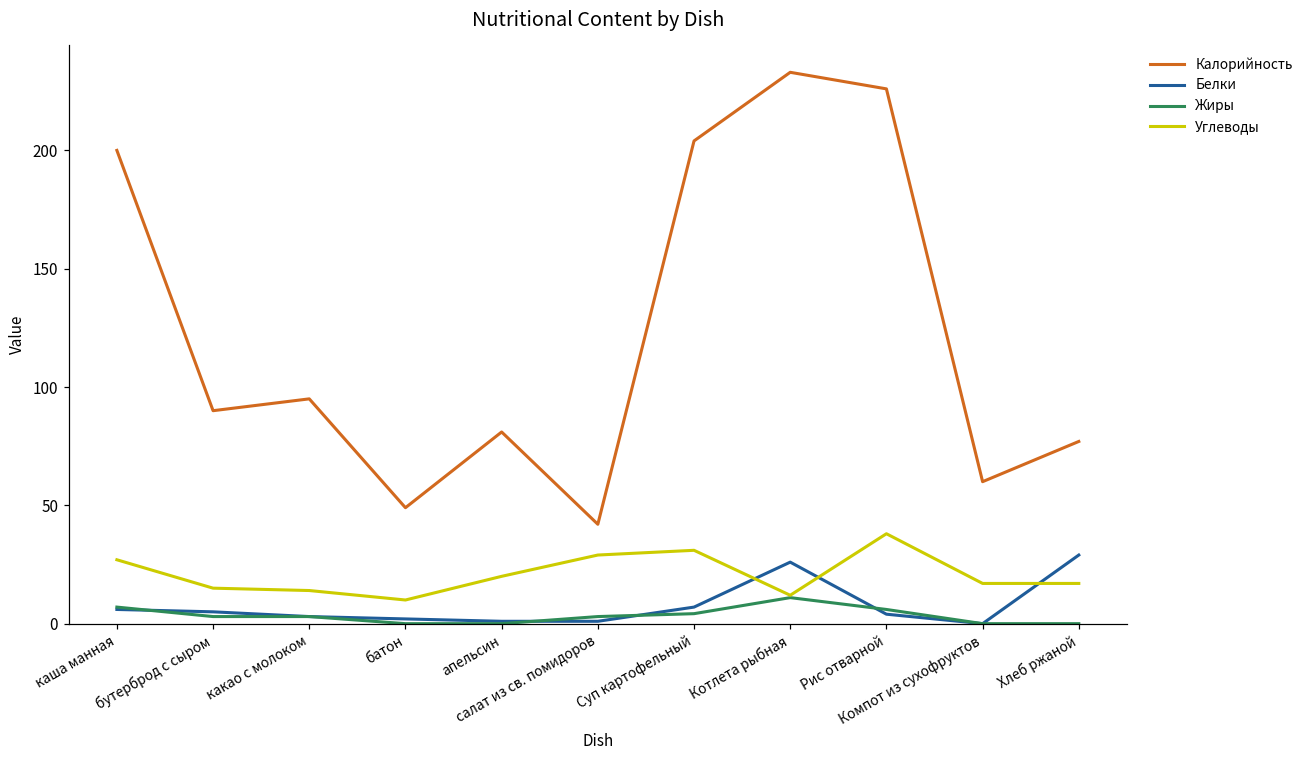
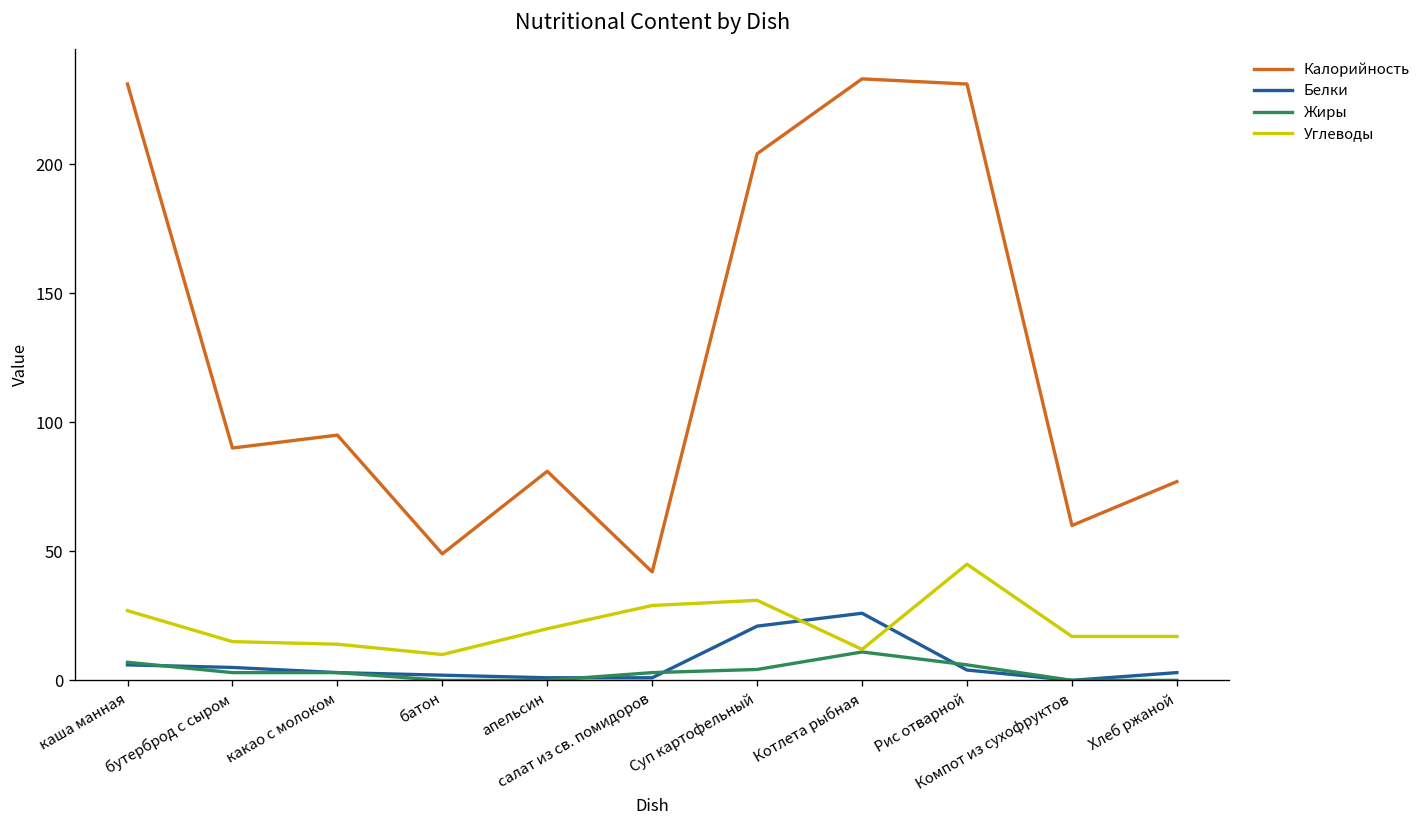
  {
    "Калорийность": {
-     "каша манная": 200,
+     "каша манная": 231,
      "бутерброд с сыром": 90,
      "какао с молоком": 95,
      "батон": 49,
      "апельсин": 81,
      "салат из св. помидоров": 42,
      "Суп картофельный": 204,
      "Котлета рыбная": 233,
-     "Рис отварной": 226,
+     "Рис отварной": 231,
      "Компот из сухофруктов": 60,
      "Хлеб ржаной": 77
    },
    "Белки": {
      "бутерброд с сыром": 5,
      "батон": 2,
      "салат из св. помидоров": 1,
-     "Суп картофельный": 7,
+     "Суп картофельный": 21,
      "Котлета рыбная": 26,
      "Рис отварной": 4,
-     "Хлеб ржаной": 29
+     "Хлеб ржаной": 3
    },
    "Жиры": {
      "бутерброд с сыром": 3,
      "батон": 0,
      "салат из св. помидоров": 3,
      "Суп картофельный": 4,
      "Рис отварной": 6,
      "Хлеб ржаной": 0
    },
    "Углеводы": {
      "каша манная": 27,
      "бутерброд с сыром": 15,
      "какао с молоком": 14,
      "батон": 10,
      "апельсин": 20,
      "салат из св. помидоров": 29,
      "Суп картофельный": 31,
-     "Рис отварной": 38,
+     "Рис отварной": 45,
      "Компот из сухофруктов": 17,
      "Хлеб ржаной": 17
    }
  }
